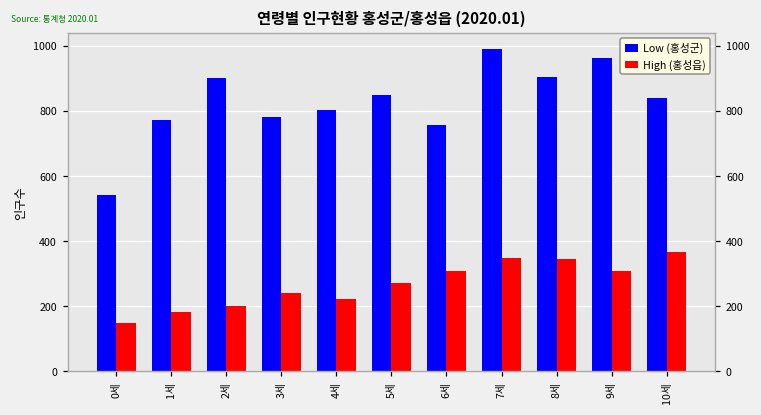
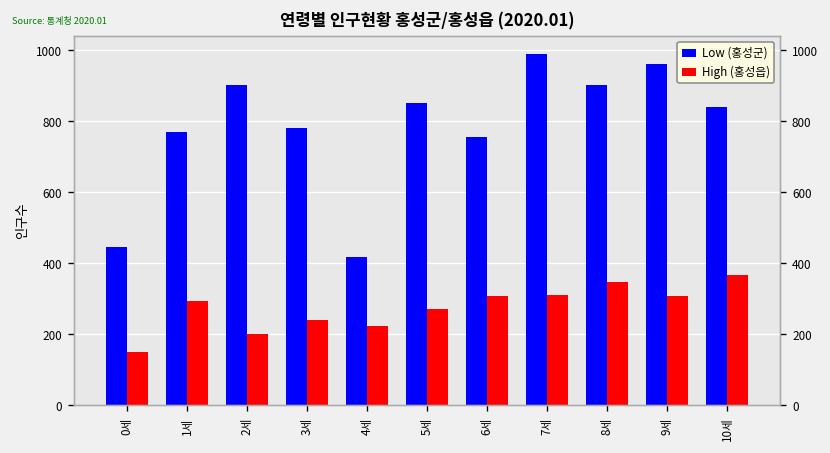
  {
    "Low (홍성군)": {
-     "0세": 540,
+     "0세": 450,
      "1세": 770,
      "2세": 900,
      "3세": 780,
-     "4세": 800,
+     "4세": 420,
      "5세": 850,
      "6세": 760,
      "7세": 990,
      "8세": 900,
      "9세": 960,
      "10세": 840
    },
    "High (홍성읍)": {
      "0세": 150,
-     "1세": 180,
+     "1세": 290,
      "2세": 200,
      "3세": 240,
      "4세": 220,
      "5세": 270,
      "6세": 310,
-     "7세": 350,
+     "7세": 310,
      "8세": 350,
      "9세": 310,
      "10세": 370
    }
  }
